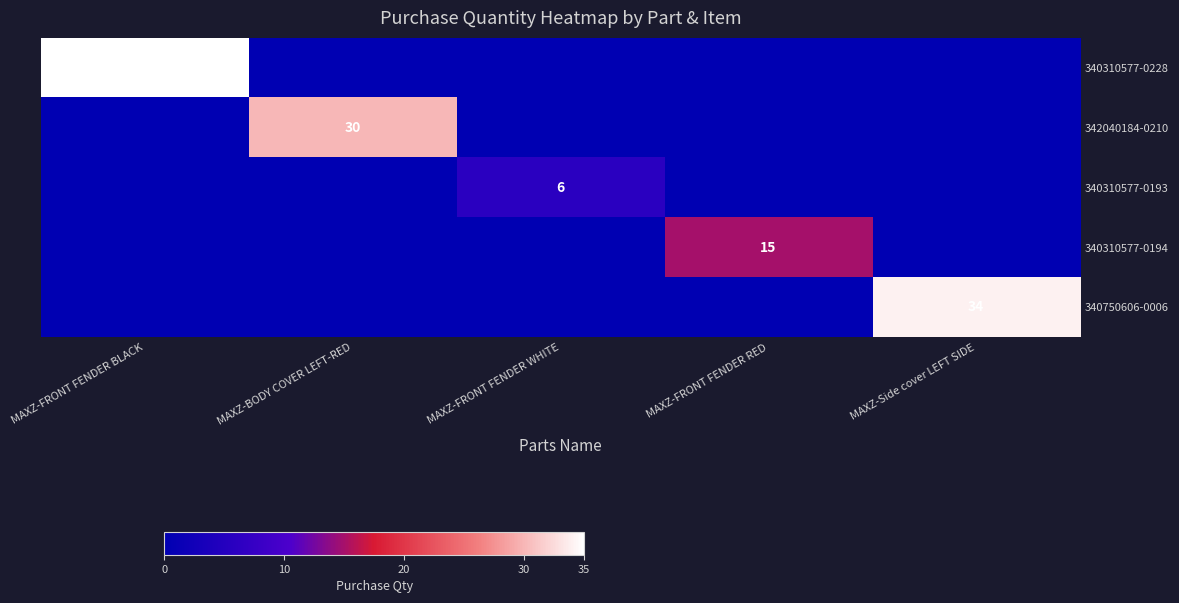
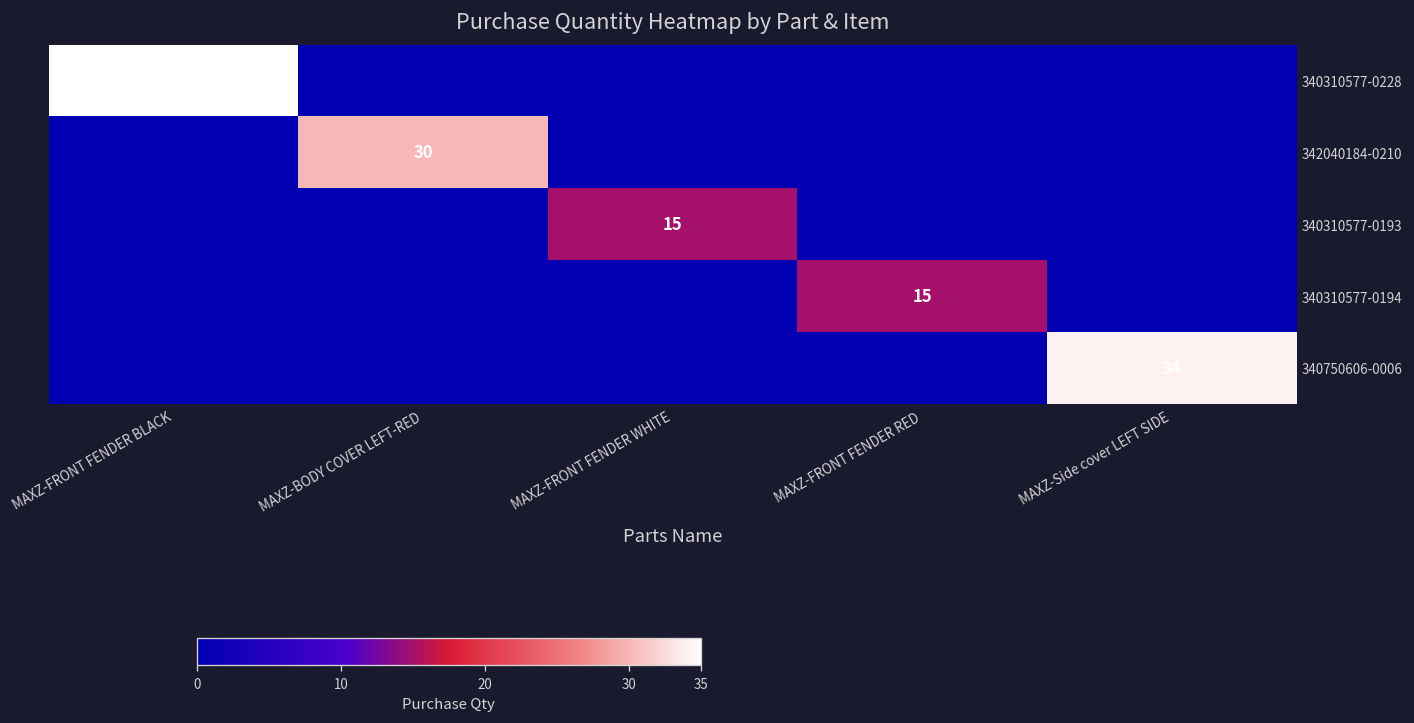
  {
    "342040184-0210": {
      "MAXZ-BODY COVER LEFT-RED": 30
    },
    "340310577-0193": {
-     "MAXZ-FRONT FENDER WHITE": 6
+     "MAXZ-FRONT FENDER WHITE": 15
    },
    "340310577-0194": {
      "MAXZ-FRONT FENDER RED": 15
    }
  }
